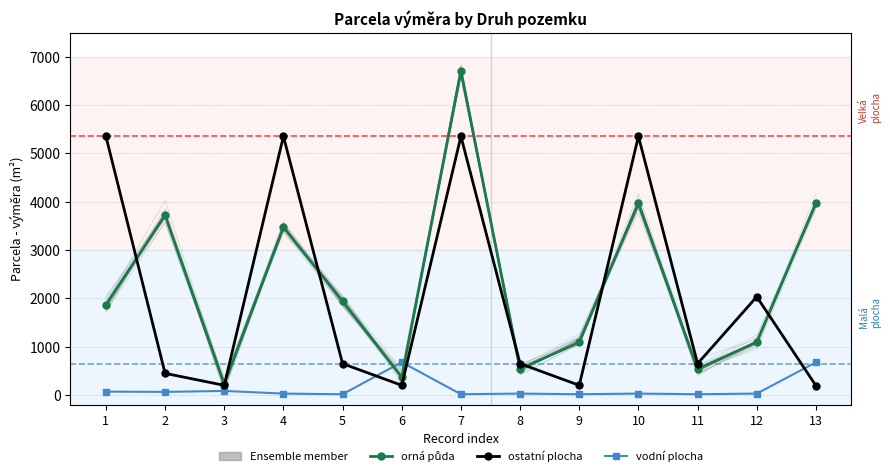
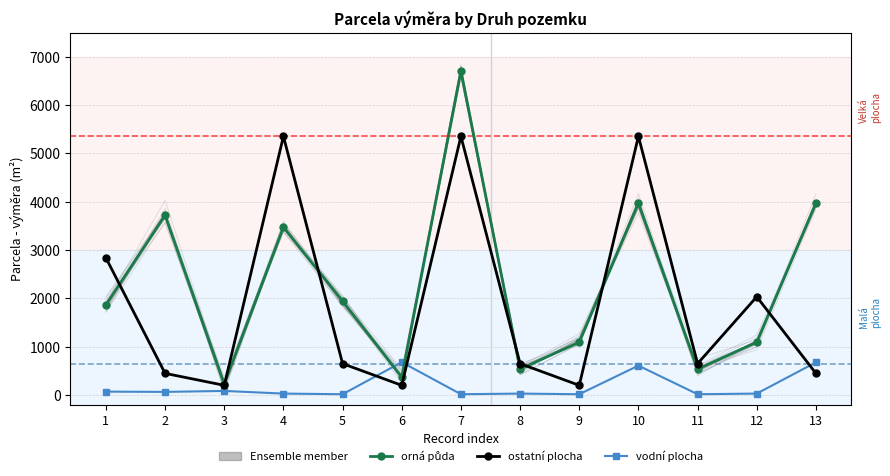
  {
    "ostatní plocha": {
-     "1": 5400,
+     "1": 2800,
      "2": 400,
      "4": 5400,
      "5": 600,
      "7": 5400,
      "9": 200,
      "10": 5400,
      "12": 2000,
-     "13": 200
+     "13": 400
    },
    "vodní plocha": {
      "1": 100,
      "2": 100,
      "4": 0,
      "5": 0,
      "6": 700,
      "7": 0,
      "8": 0,
      "9": 0,
-     "10": 0,
+     "10": 600,
      "11": 0,
      "12": 0,
      "13": 700
    }
  }
